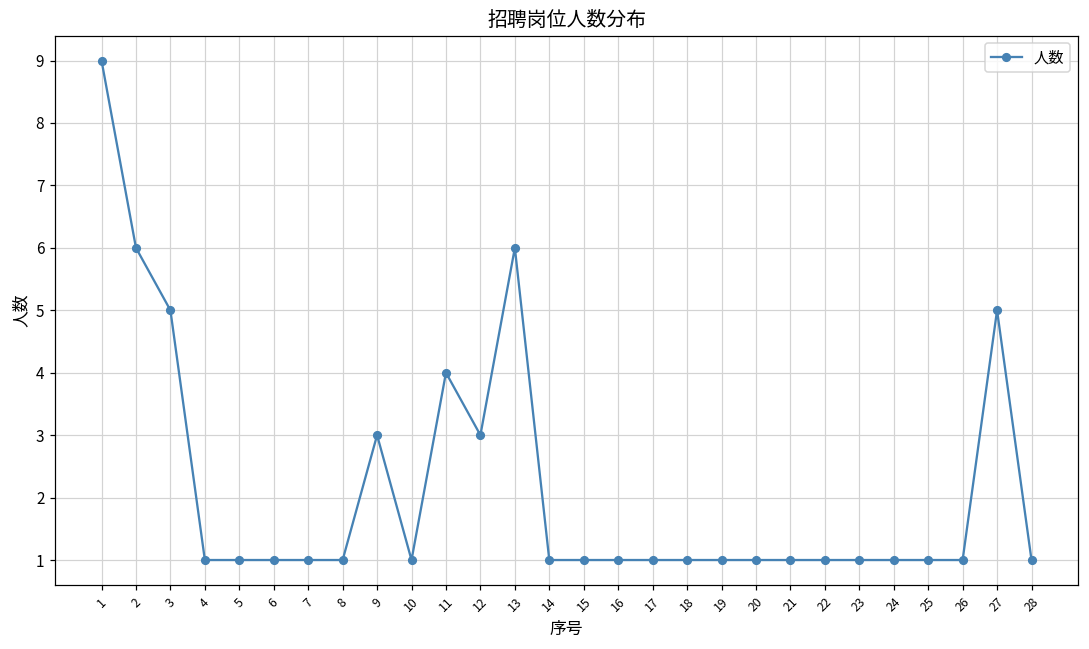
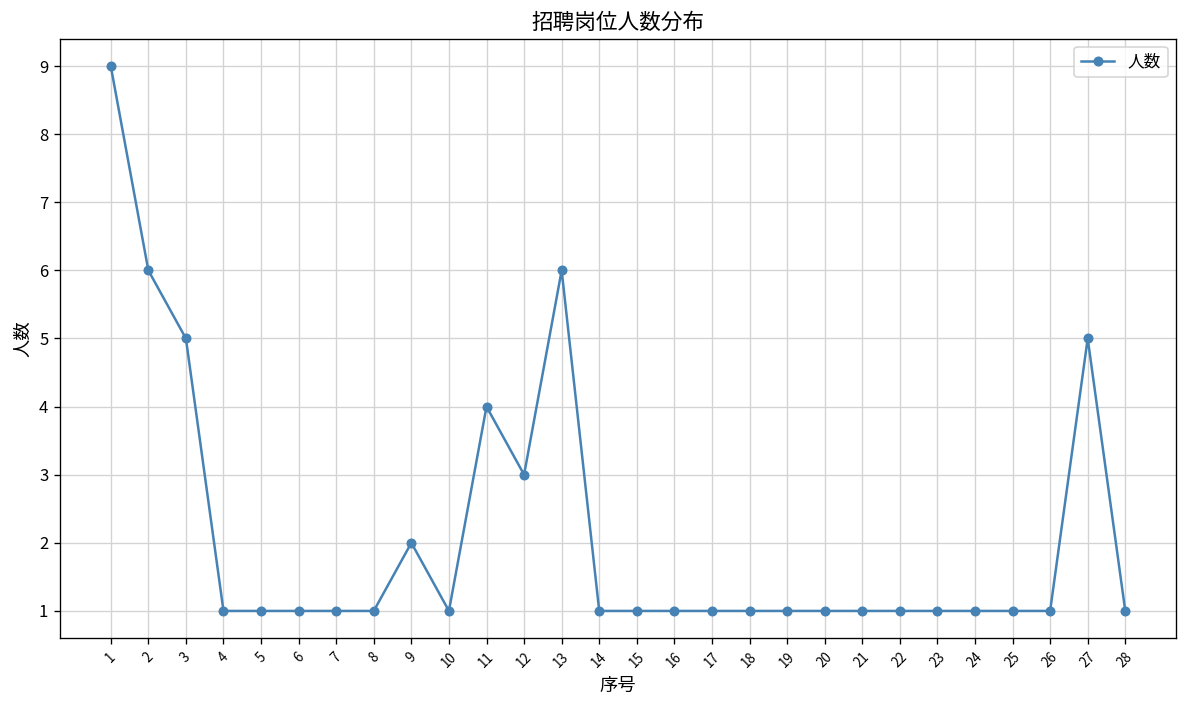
  {
    "1": 9,
    "2": 6,
    "3": 5,
    "4": 1,
    "5": 1,
    "6": 1,
    "7": 1,
    "8": 1,
-   "9": 3,
+   "9": 2,
    "10": 1,
    "11": 4,
    "12": 3,
    "13": 6,
    "14": 1,
    "15": 1,
    "16": 1,
    "17": 1,
    "18": 1,
    "19": 1,
    "20": 1,
    "21": 1,
    "22": 1,
    "23": 1,
    "24": 1,
    "25": 1,
    "26": 1,
    "27": 5,
    "28": 1
  }
